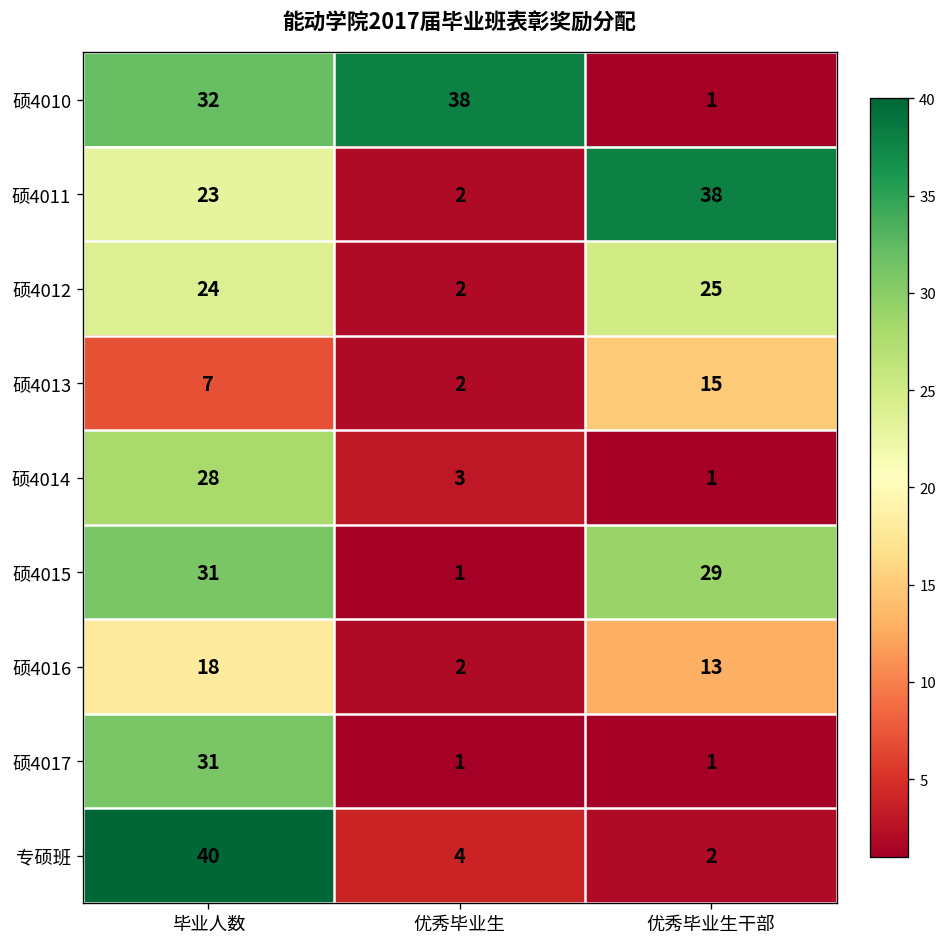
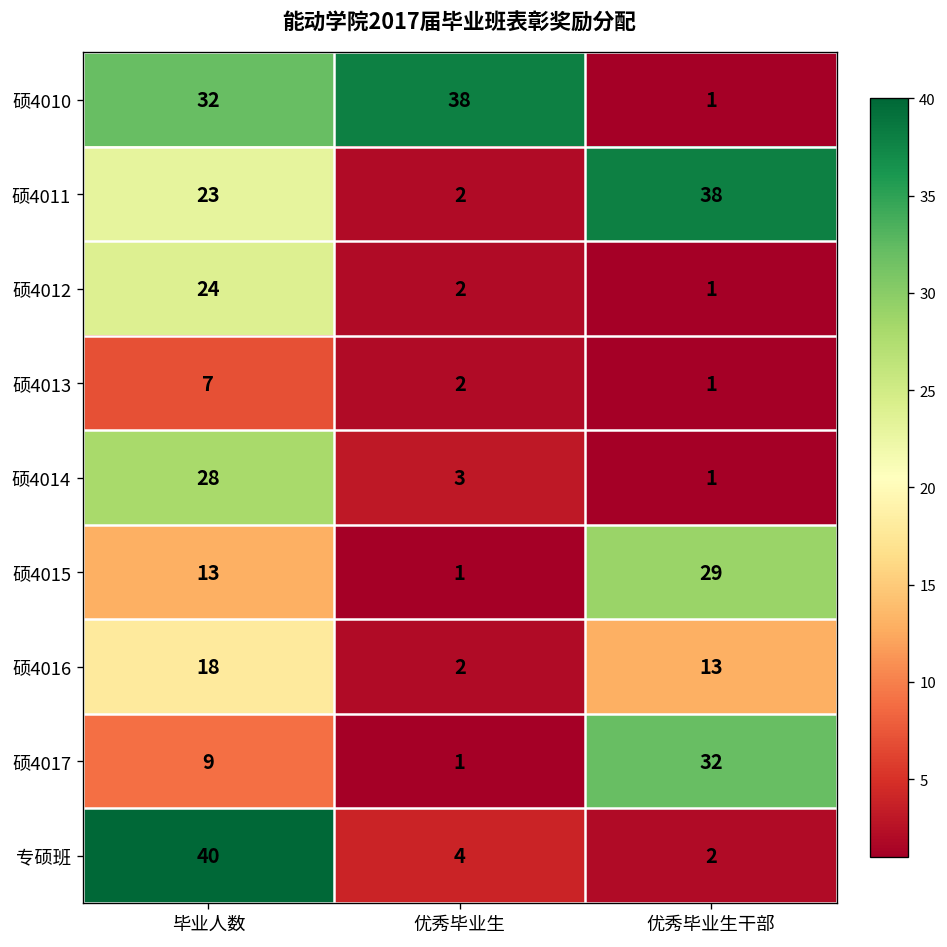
  {
    "硕4010": {
      "毕业人数": 32,
      "优秀毕业生": 38,
      "优秀毕业生干部": 1
    },
    "硕4011": {
      "毕业人数": 23,
      "优秀毕业生": 2,
      "优秀毕业生干部": 38
    },
    "硕4012": {
      "毕业人数": 24,
      "优秀毕业生": 2,
-     "优秀毕业生干部": 25
+     "优秀毕业生干部": 1
    },
    "硕4013": {
      "毕业人数": 7,
      "优秀毕业生": 2,
-     "优秀毕业生干部": 15
+     "优秀毕业生干部": 1
    },
    "硕4014": {
      "毕业人数": 28,
      "优秀毕业生": 3,
      "优秀毕业生干部": 1
    },
    "硕4015": {
-     "毕业人数": 31,
+     "毕业人数": 13,
      "优秀毕业生": 1,
      "优秀毕业生干部": 29
    },
    "硕4016": {
      "毕业人数": 18,
      "优秀毕业生": 2,
      "优秀毕业生干部": 13
    },
    "硕4017": {
-     "毕业人数": 31,
+     "毕业人数": 9,
      "优秀毕业生": 1,
-     "优秀毕业生干部": 1
+     "优秀毕业生干部": 32
    },
    "专硕班": {
      "毕业人数": 40,
      "优秀毕业生": 4,
      "优秀毕业生干部": 2
    }
  }
